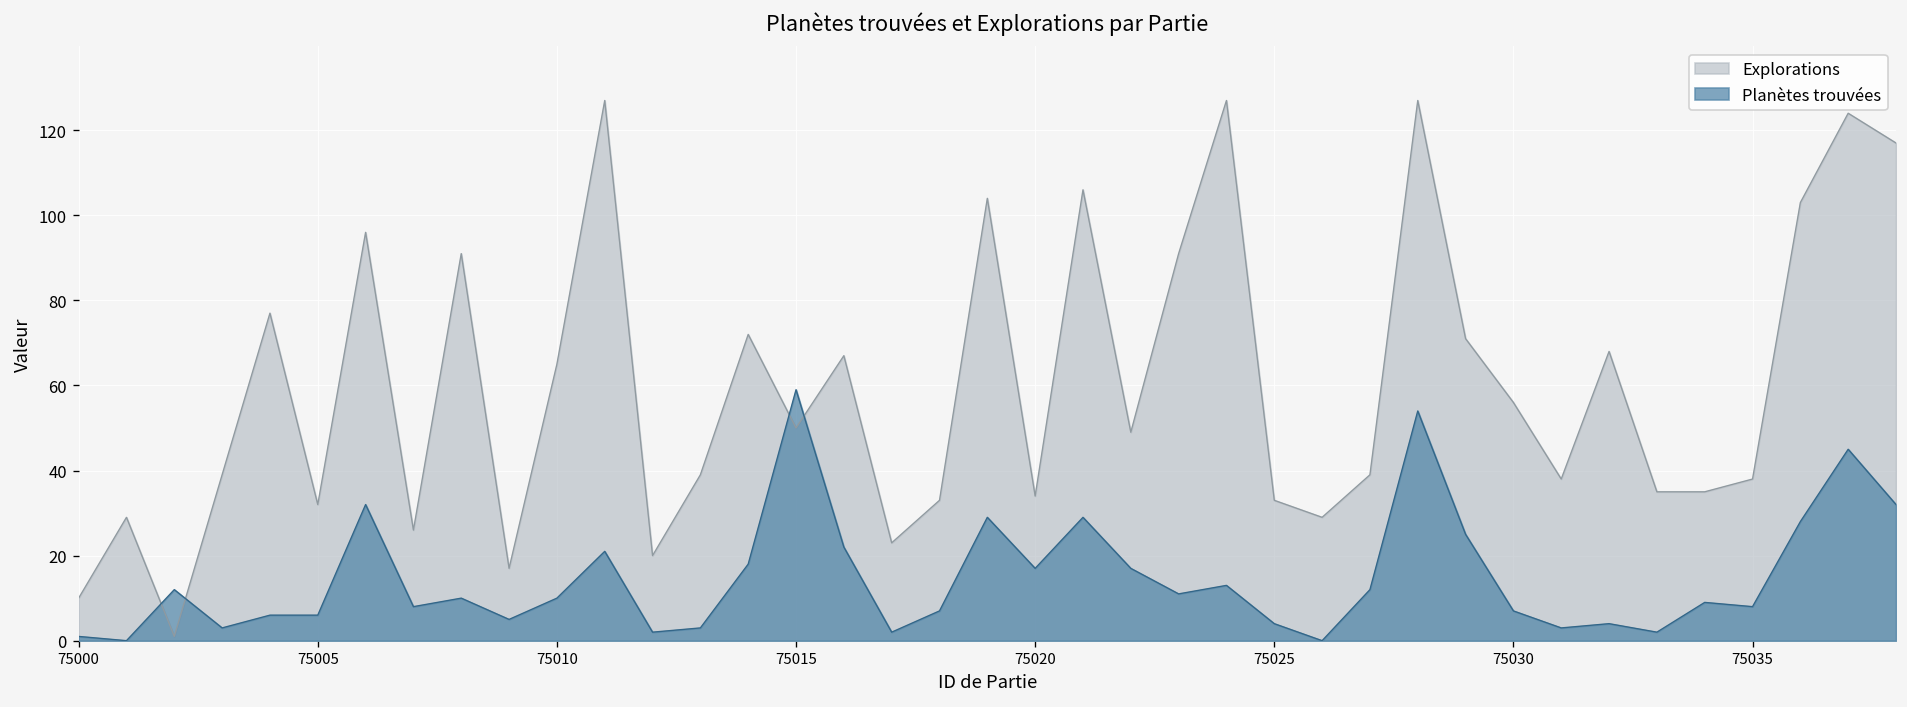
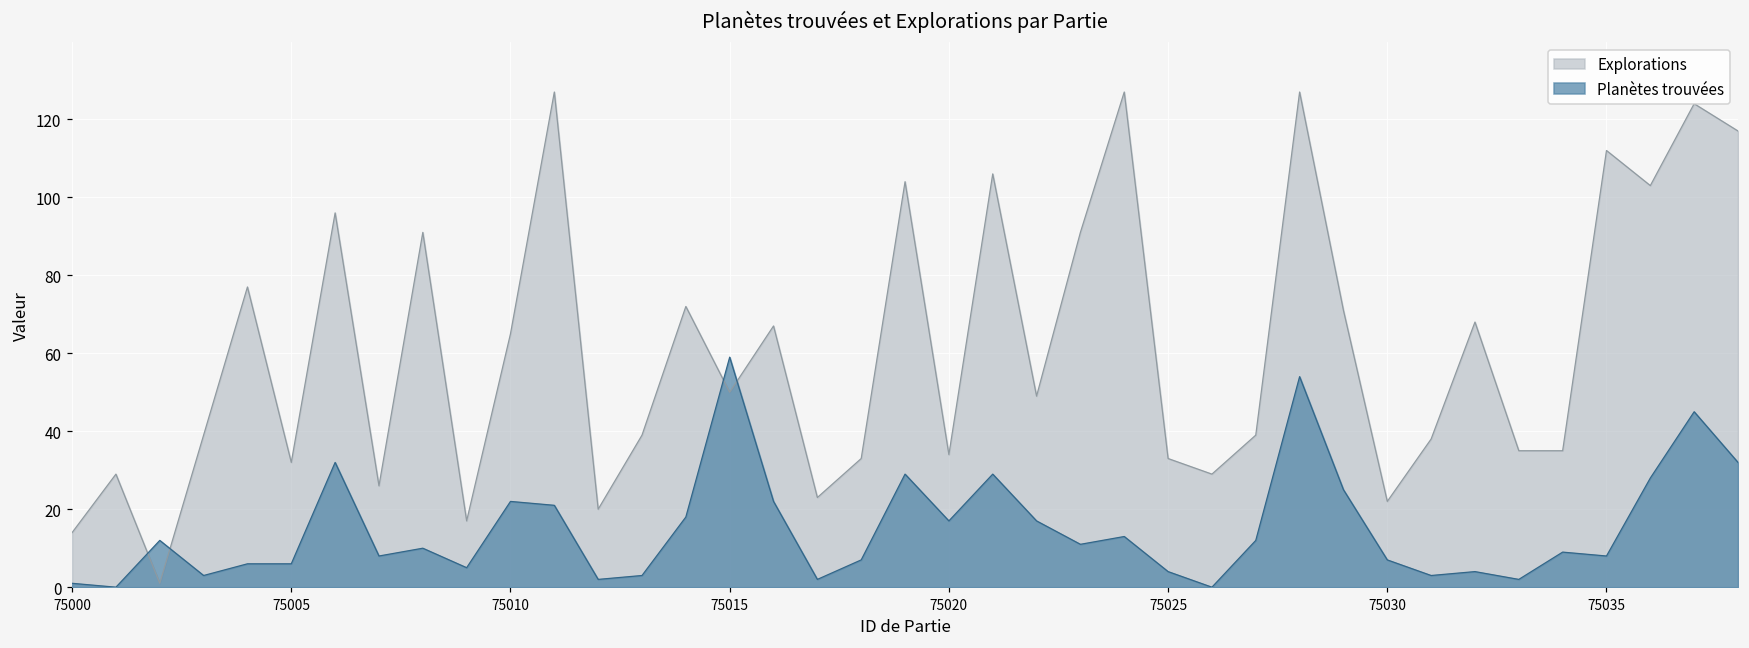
  {
    "Explorations": {
-     "75000": 10,
+     "75000": 14,
      "75005": 32,
      "75010": 65,
      "75015": 50,
      "75020": 34,
      "75025": 33,
-     "75030": 56,
-     "75035": 38
+     "75030": 22,
+     "75035": 112
    },
    "Planètes trouvées": {
      "75000": 1,
      "75005": 6,
-     "75010": 10,
+     "75010": 22,
      "75015": 59,
      "75020": 17,
      "75025": 4,
      "75030": 7,
      "75035": 8
    }
  }
